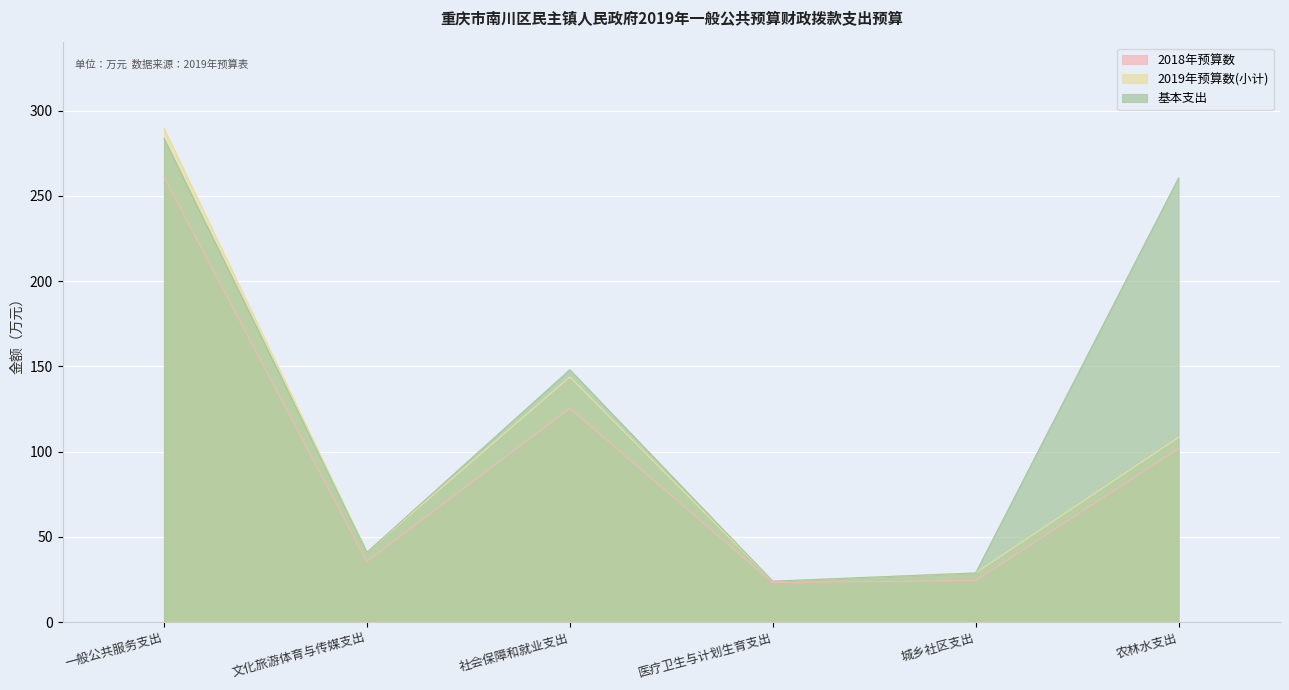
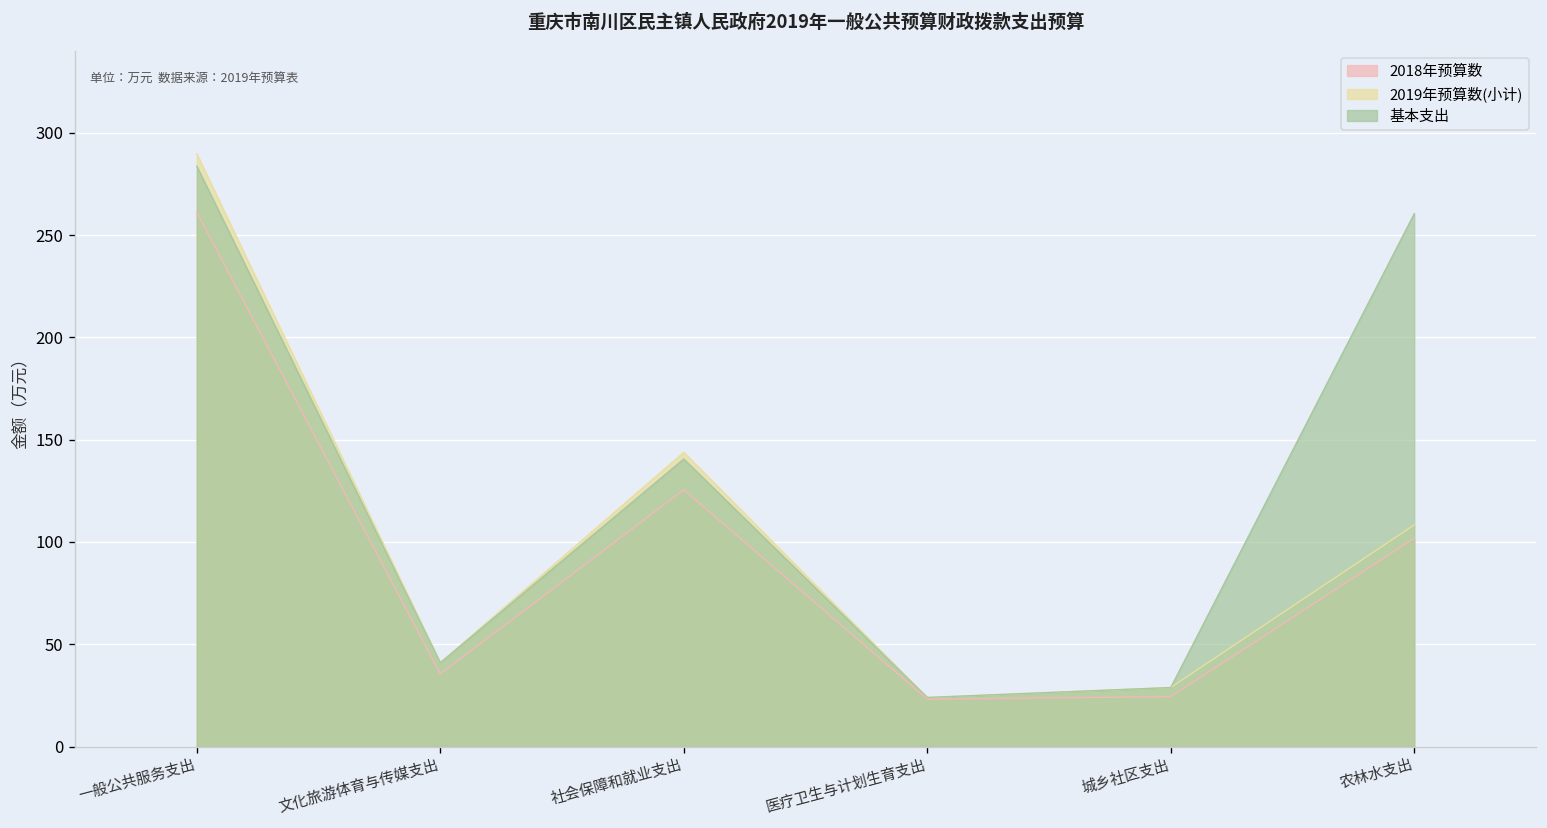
  {
    "基本支出": {
      "一般公共服务支出": 284,
-     "社会保障和就业支出": 148,
+     "社会保障和就业支出": 141,
      "农林水支出": 260
    }
  }
